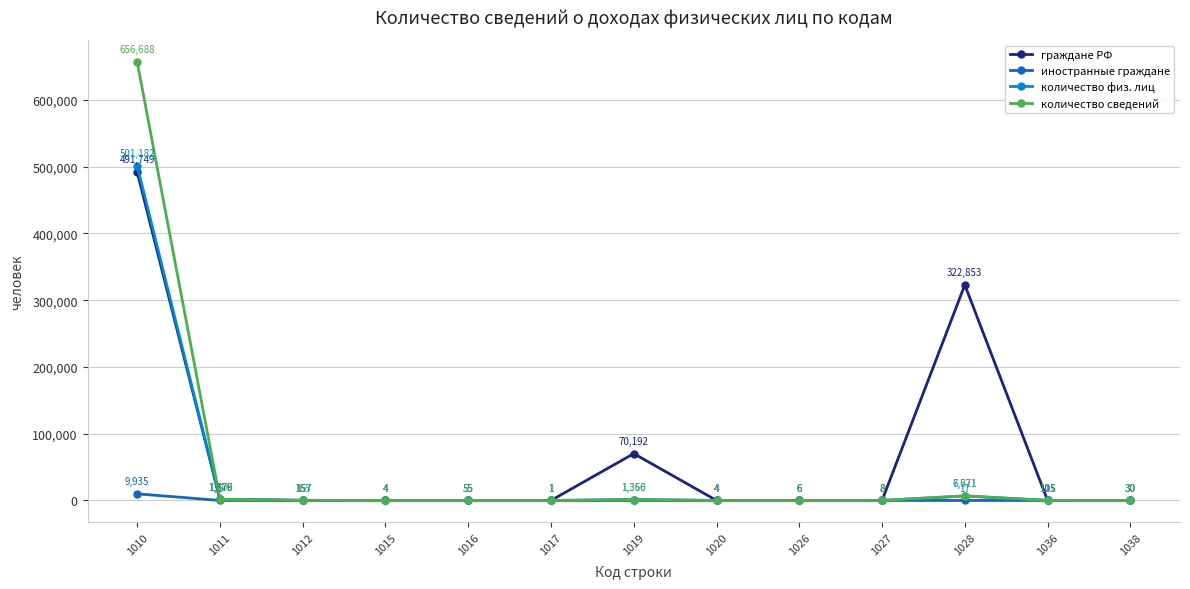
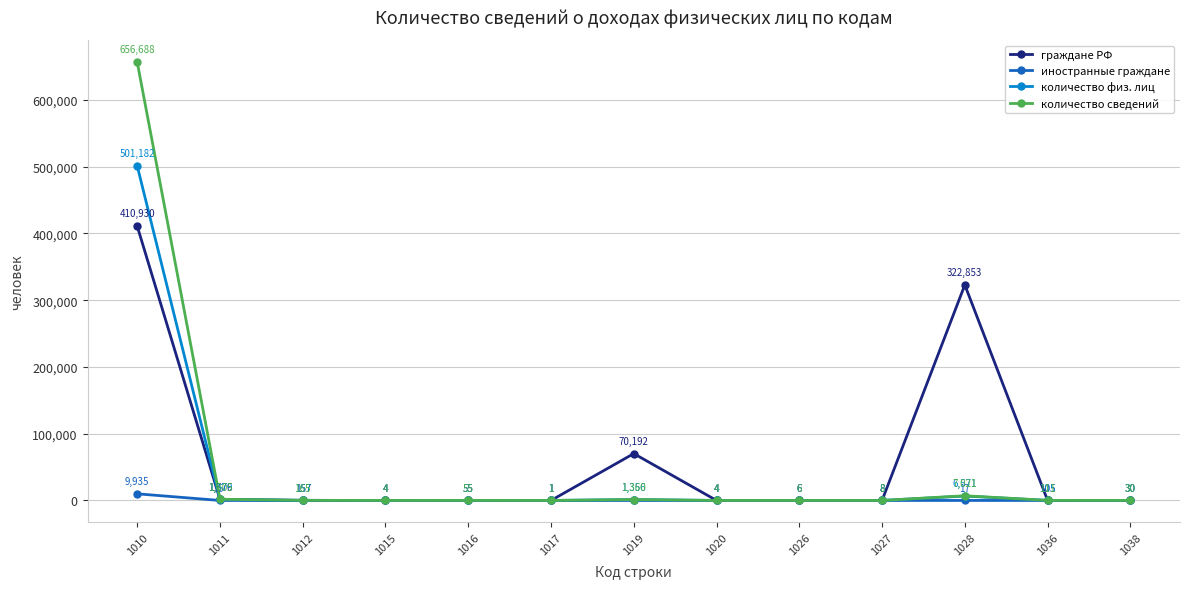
  {
    "граждане РФ": {
-     "1010": "491,749",
+     "1010": "410,930",
      "1019": "70,192",
      "1028": "322,853"
    },
    "количество сведений": {
      "1010": "656,688"
    }
  }
